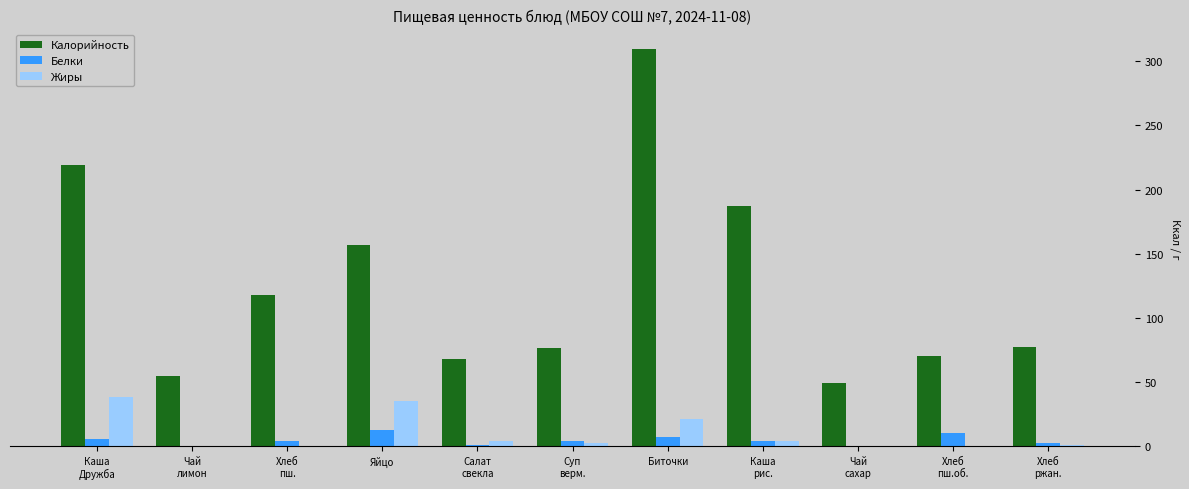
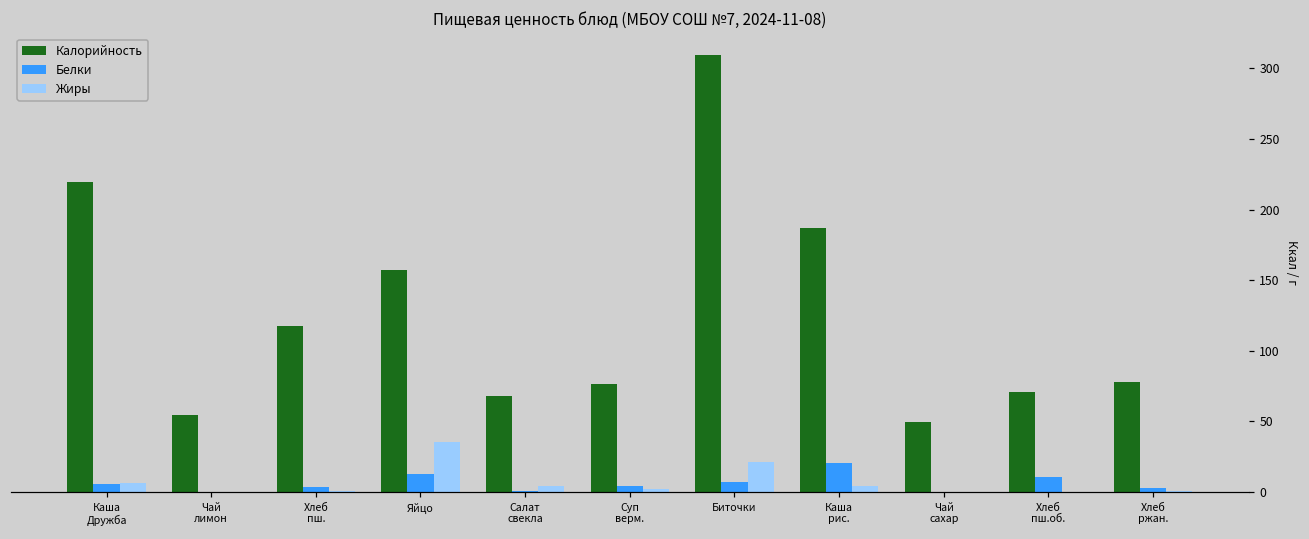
  {
    "Калорийность": {
      "Каша Дружба": 219,
      "Чай лимон": 55,
      "Хлеб пш.": 118,
      "Яйцо": 157,
      "Салат свекла": 68,
      "Суп верм.": 76,
      "Биточки": 309,
      "Каша рис.": 187,
      "Чай сахар": 49,
      "Хлеб пш.об.": 71,
      "Хлеб ржан.": 78
    },
    "Белки": {
      "Каша Дружба": 6,
      "Хлеб пш.": 4,
      "Яйцо": 13,
      "Суп верм.": 4,
      "Биточки": 7,
-     "Каша рис.": 4,
+     "Каша рис.": 21,
      "Хлеб пш.об.": 11,
      "Хлеб ржан.": 3
    },
    "Жиры": {
-     "Каша Дружба": 39,
+     "Каша Дружба": 7,
      "Яйцо": 36,
      "Салат свекла": 4,
      "Суп верм.": 2,
      "Биточки": 21,
      "Каша рис.": 4
    }
  }
